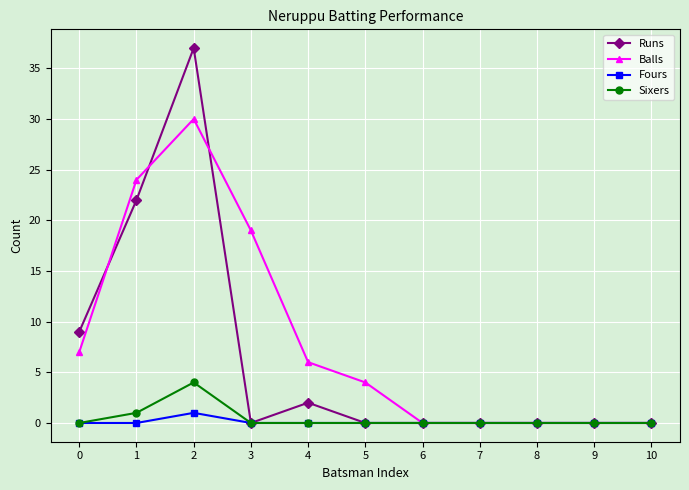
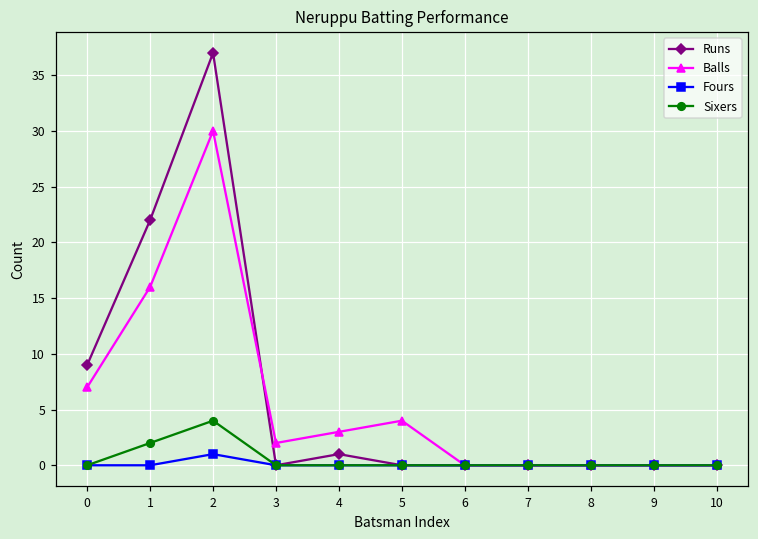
  {
    "Runs": {
      "0": 9,
      "1": 22,
      "2": 37,
-     "4": 2
+     "4": 1
    },
    "Balls": {
      "0": 7,
-     "1": 24,
+     "1": 16,
      "2": 30,
-     "3": 19,
-     "4": 6,
+     "3": 2,
+     "4": 3,
      "5": 4
    },
    "Fours": {
      "1": 0,
      "2": 1
    },
    "Sixers": {
-     "1": 1,
+     "1": 2,
      "2": 4
    }
  }
